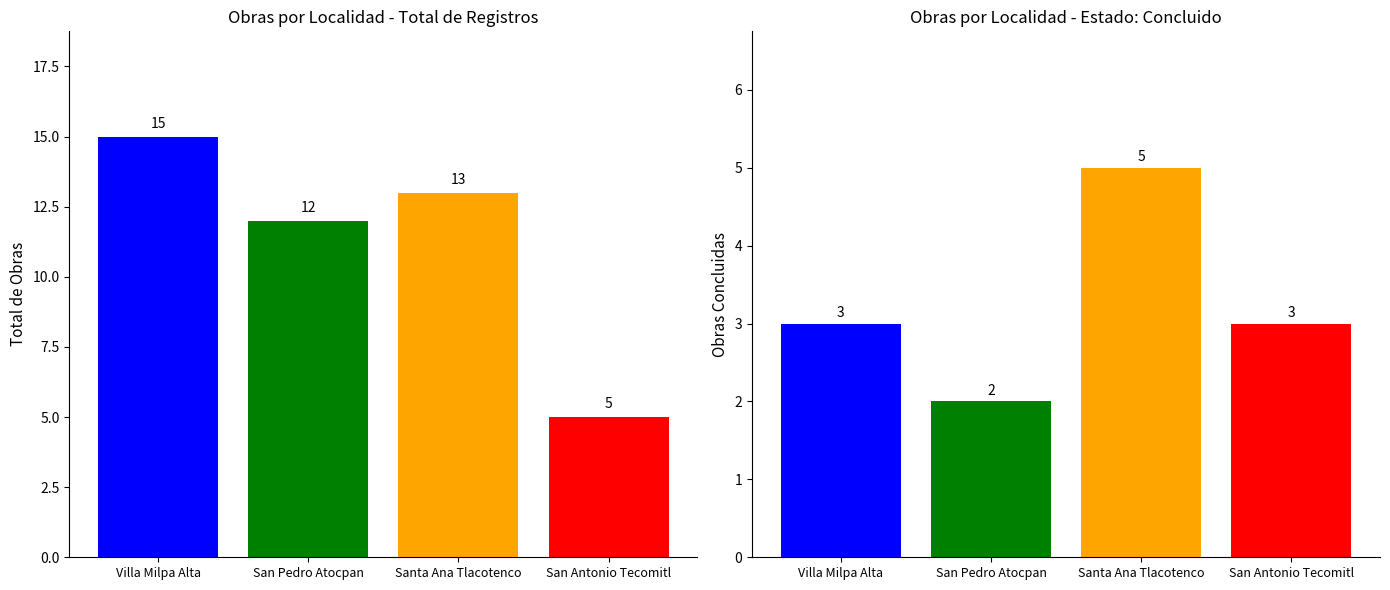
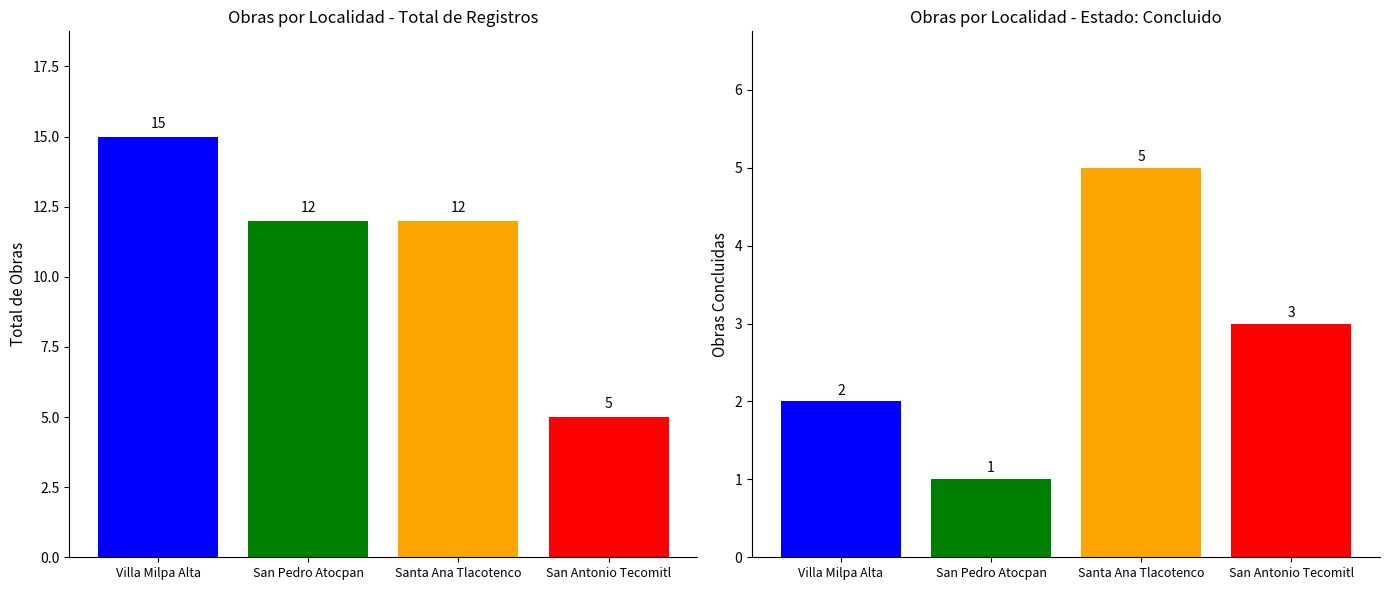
  {
    "Obras por Localidad - Total de Registros": {
      "Villa Milpa Alta": 15,
      "San Pedro Atocpan": 12,
-     "Santa Ana Tlacotenco": 13,
+     "Santa Ana Tlacotenco": 12,
      "San Antonio Tecomitl": 5
    },
    "Obras por Localidad - Estado: Concluido": {
-     "Villa Milpa Alta": 3,
-     "San Pedro Atocpan": 2,
+     "Villa Milpa Alta": 2,
+     "San Pedro Atocpan": 1,
      "Santa Ana Tlacotenco": 5,
      "San Antonio Tecomitl": 3
    }
  }
